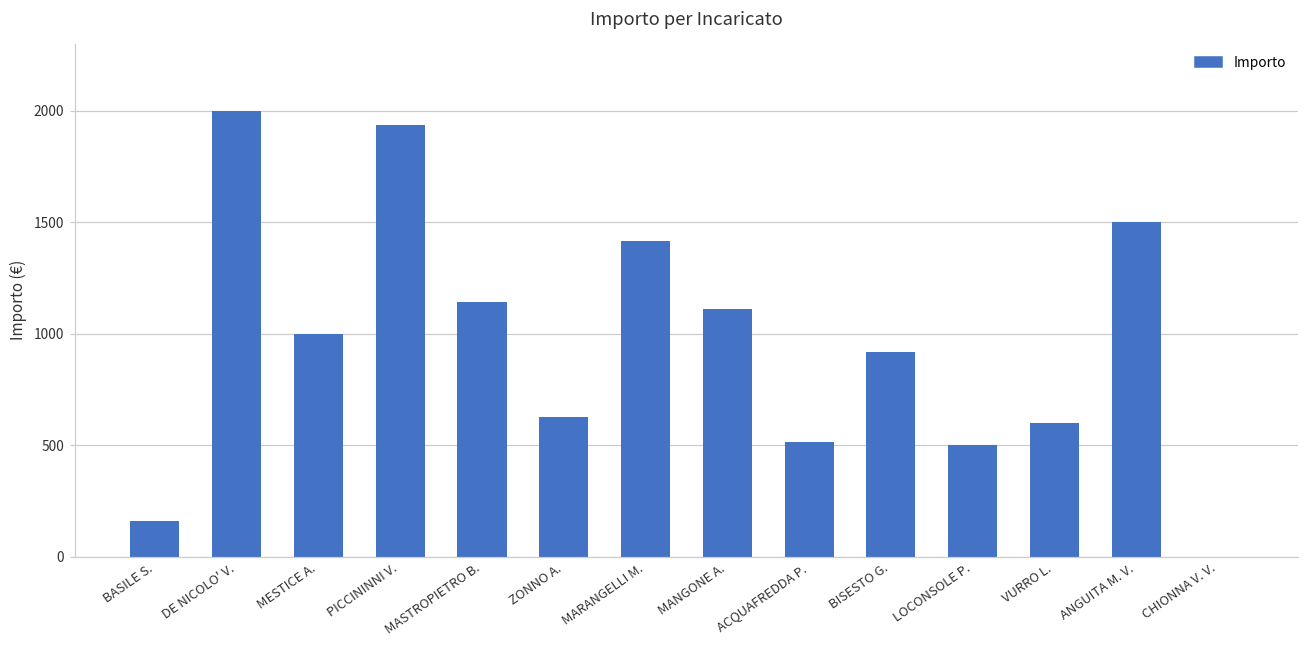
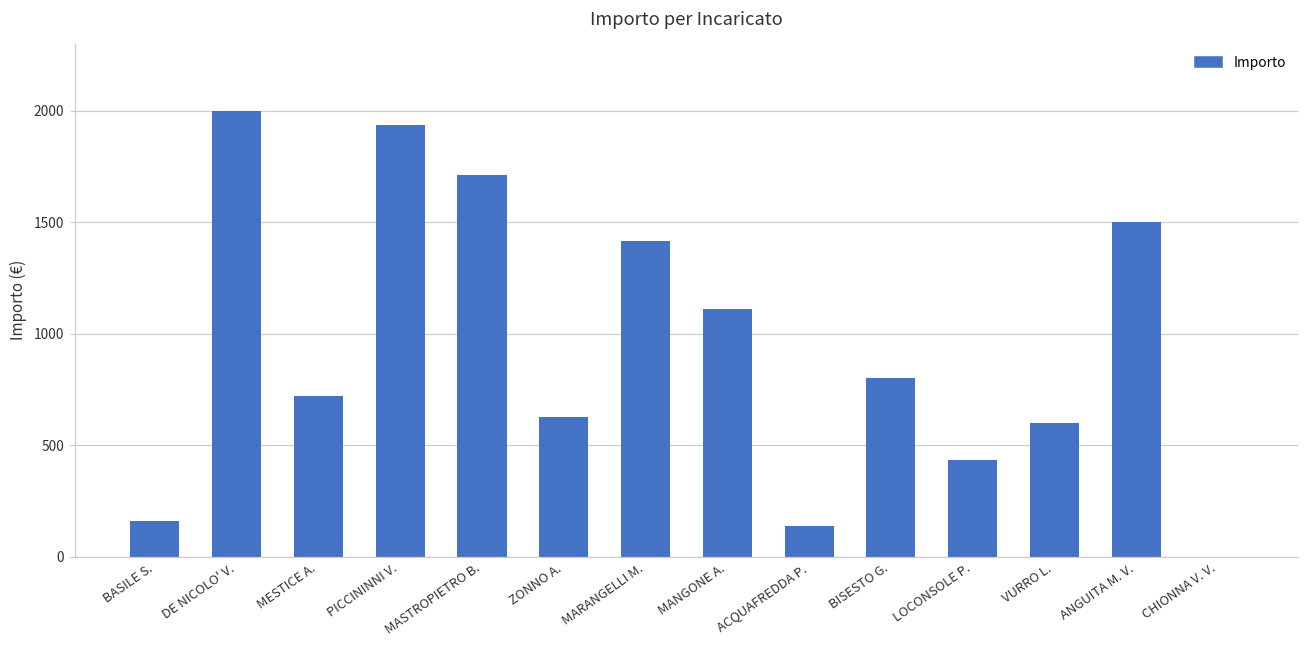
  {
    "BASILE S.": 160,
    "DE NICOLO' V.": 2000,
-   "MESTICE A.": 1000,
+   "MESTICE A.": 720,
    "PICCININNI V.": 1940,
-   "MASTROPIETRO B.": 1140,
+   "MASTROPIETRO B.": 1710,
    "ZONNO A.": 630,
    "MARANGELLI M.": 1420,
    "MANGONE A.": 1110,
-   "ACQUAFREDDA P.": 510,
-   "BISESTO G.": 920,
-   "LOCONSOLE P.": 500,
+   "ACQUAFREDDA P.": 140,
+   "BISESTO G.": 800,
+   "LOCONSOLE P.": 430,
    "VURRO L.": 600,
    "ANGUITA M. V.": 1500,
    "CHIONNA V. V.": 0
  }
